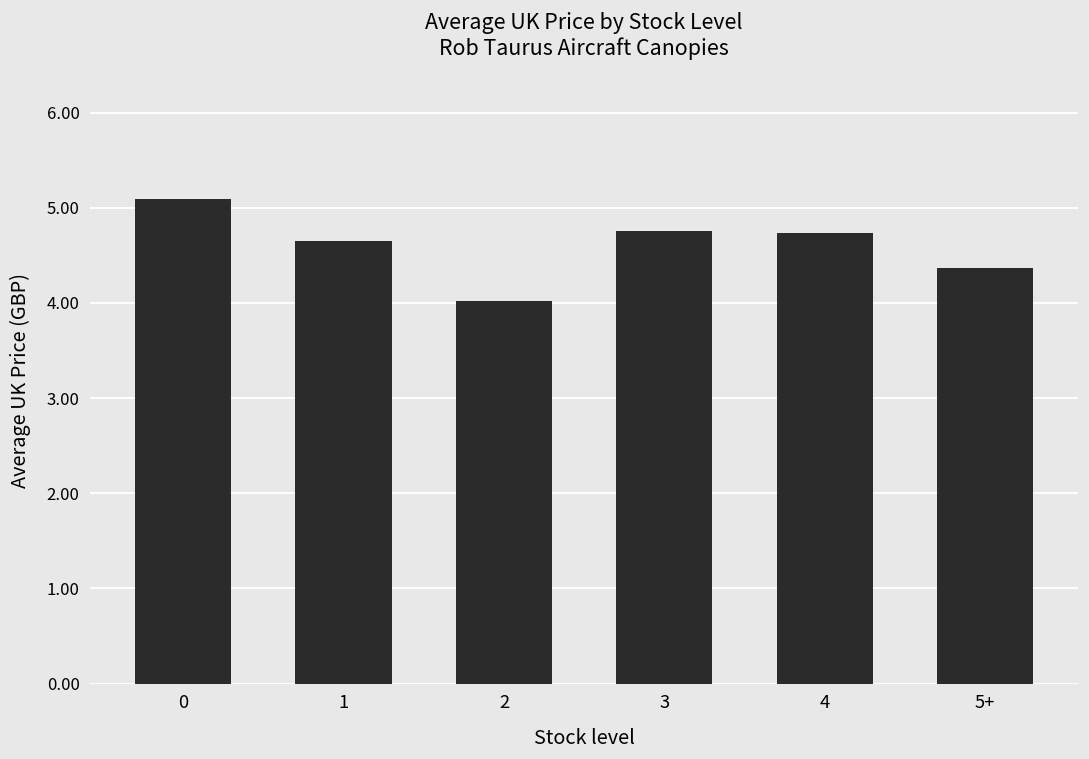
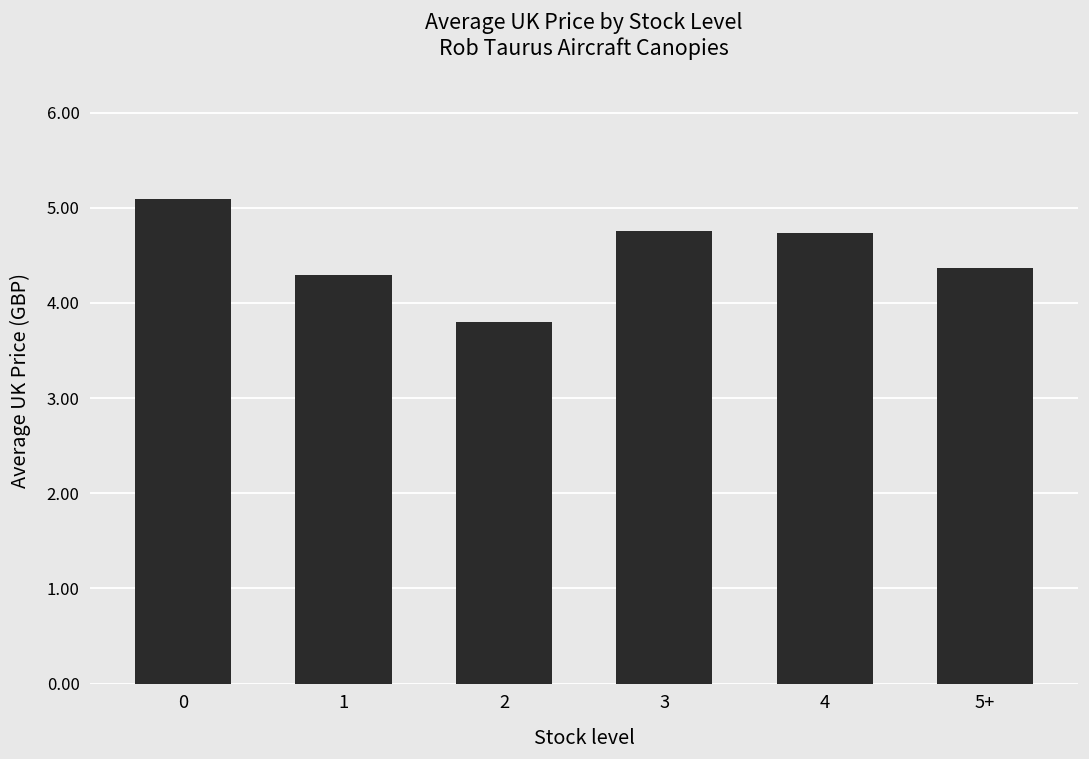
  {
    "0": 5.1,
-   "1": 4.7,
-   "2": 4.0,
+   "1": 4.3,
+   "2": 3.8,
    "3": 4.8,
    "4": 4.7,
    "5+": 4.4
  }
